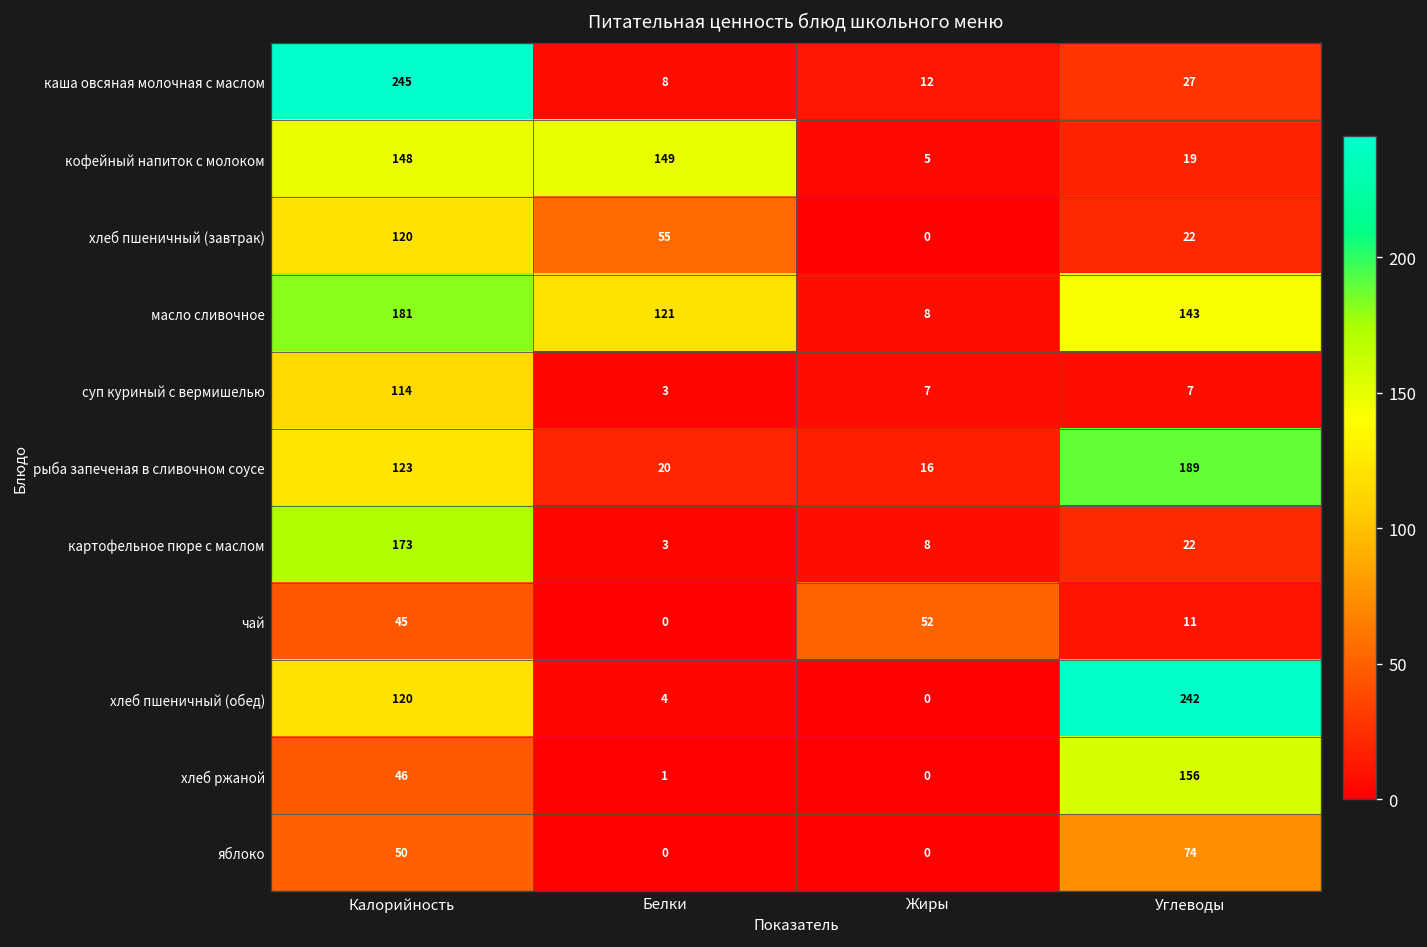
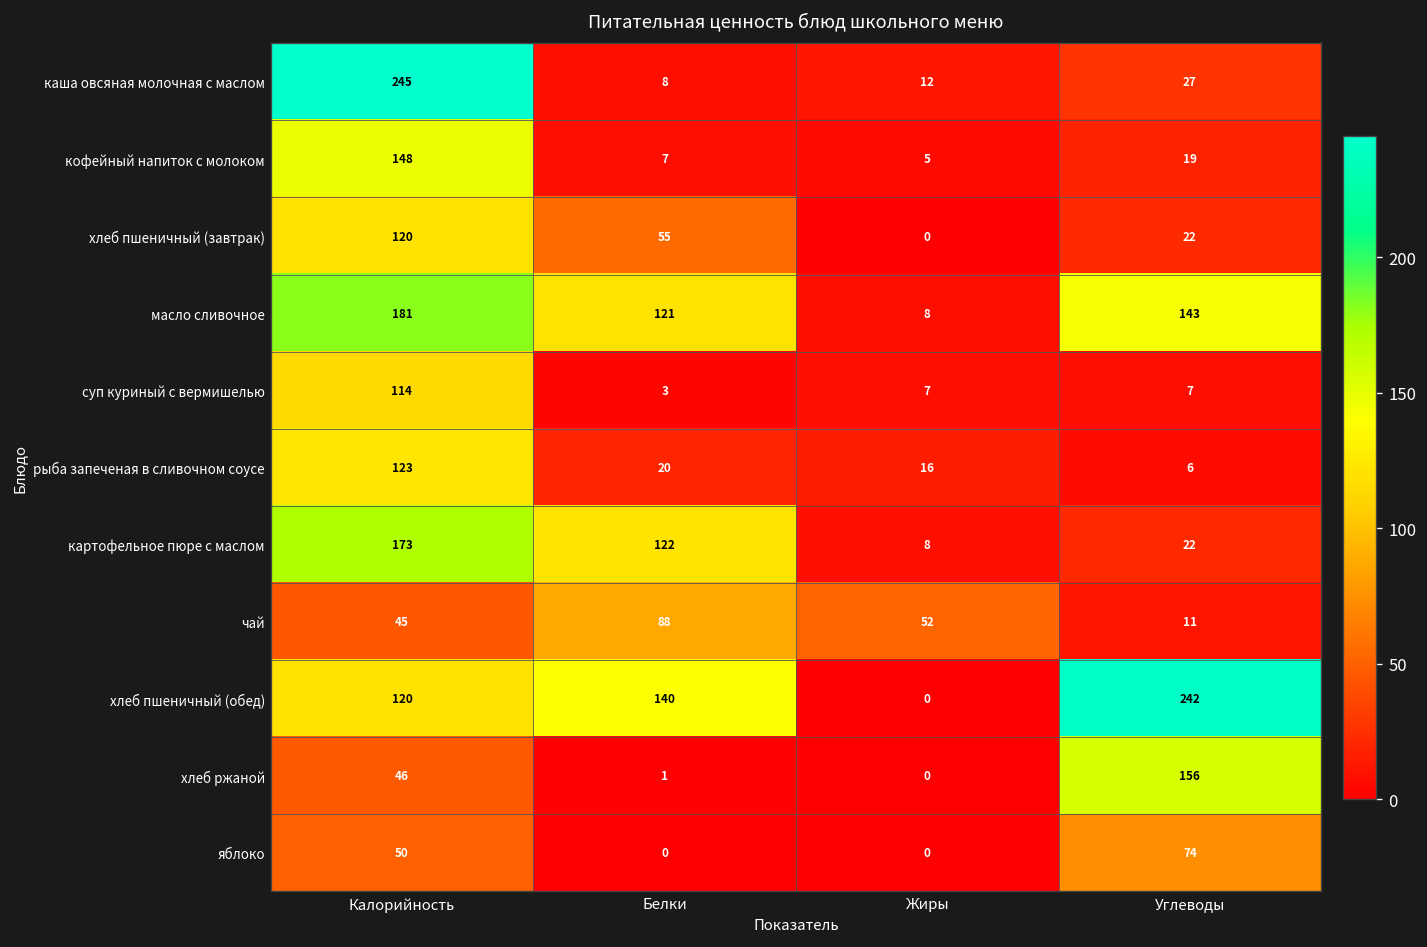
  {
    "каша овсяная молочная с маслом": {
      "Калорийность": 245,
      "Белки": 8,
      "Жиры": 12,
      "Углеводы": 27
    },
    "кофейный напиток с молоком": {
      "Калорийность": 148,
-     "Белки": 149,
+     "Белки": 7,
      "Жиры": 5,
      "Углеводы": 19
    },
    "хлеб пшеничный (завтрак)": {
      "Калорийность": 120,
      "Белки": 55,
      "Жиры": 0,
      "Углеводы": 22
    },
    "масло сливочное": {
      "Калорийность": 181,
      "Белки": 121,
      "Жиры": 8,
      "Углеводы": 143
    },
    "суп куриный с вермишелью": {
      "Калорийность": 114,
      "Белки": 3,
      "Жиры": 7,
      "Углеводы": 7
    },
    "рыба запеченая в сливочном соусе": {
      "Калорийность": 123,
      "Белки": 20,
      "Жиры": 16,
-     "Углеводы": 189
+     "Углеводы": 6
    },
    "картофельное пюре с маслом": {
      "Калорийность": 173,
-     "Белки": 3,
+     "Белки": 122,
      "Жиры": 8,
      "Углеводы": 22
    },
    "чай": {
      "Калорийность": 45,
-     "Белки": 0,
+     "Белки": 88,
      "Жиры": 52,
      "Углеводы": 11
    },
    "хлеб пшеничный (обед)": {
      "Калорийность": 120,
-     "Белки": 4,
+     "Белки": 140,
      "Жиры": 0,
      "Углеводы": 242
    },
    "хлеб ржаной": {
      "Калорийность": 46,
      "Белки": 1,
      "Жиры": 0,
      "Углеводы": 156
    },
    "яблоко": {
      "Калорийность": 50,
      "Белки": 0,
      "Жиры": 0,
      "Углеводы": 74
    }
  }
